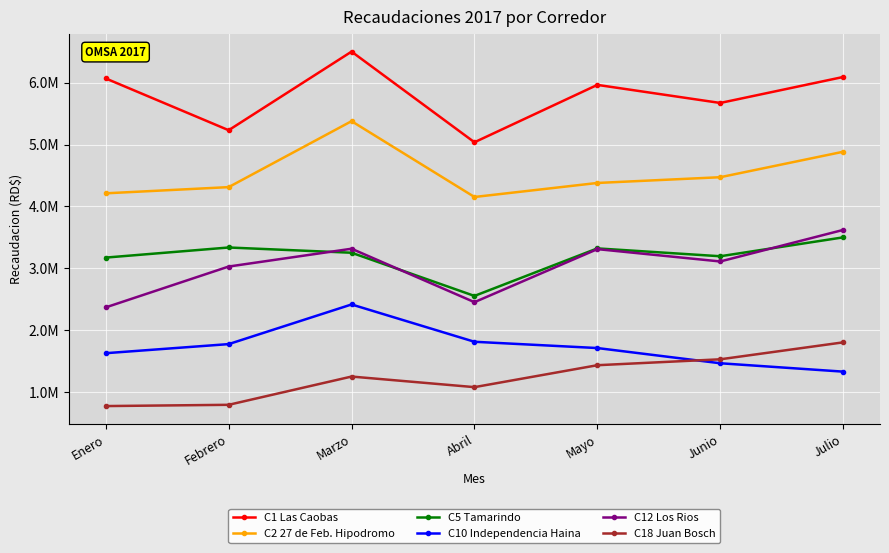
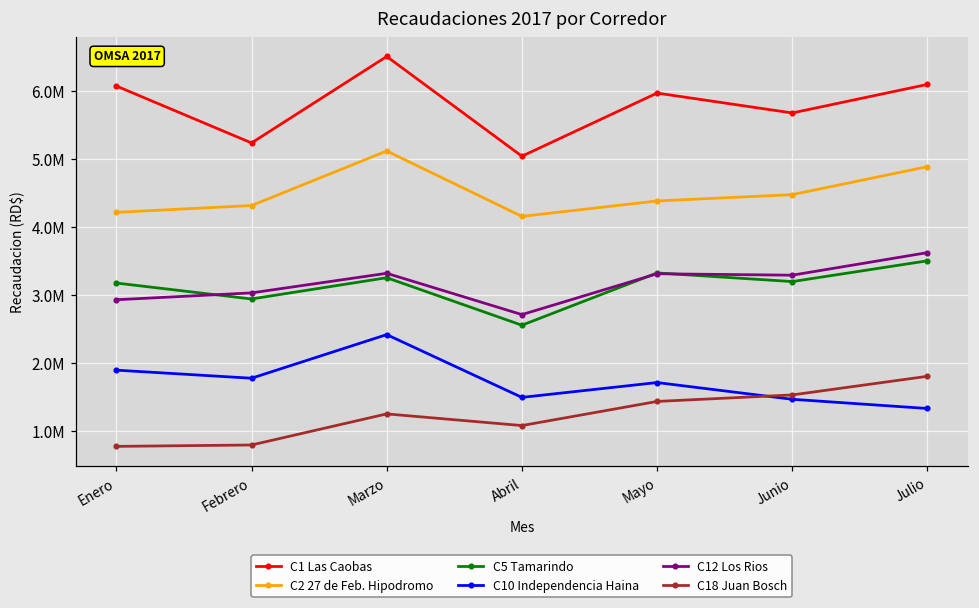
  {
    "C1 Las Caobas": {
      "Febrero": 5200000,
      "Marzo": 6500000,
      "Abril": 5000000,
      "Mayo": 6000000,
      "Junio": 5700000,
      "Julio": 6100000
    },
    "C2 27 de Feb. Hipodromo": {
      "Enero": 4200000,
      "Febrero": 4300000,
-     "Marzo": 5400000,
+     "Marzo": 5100000,
      "Abril": 4200000,
      "Mayo": 4400000,
      "Junio": 4500000,
      "Julio": 4900000
    },
    "C5 Tamarindo": {
      "Enero": 3200000,
-     "Febrero": 3300000,
+     "Febrero": 2900000,
      "Marzo": 3300000,
      "Abril": 2600000,
      "Junio": 3200000,
      "Julio": 3500000
    },
    "C10 Independencia Haina": {
-     "Enero": 1600000,
+     "Enero": 1900000,
      "Febrero": 1800000,
      "Marzo": 2400000,
-     "Abril": 1800000,
+     "Abril": 1500000,
      "Mayo": 1700000,
      "Junio": 1500000,
      "Julio": 1300000
    },
    "C12 Los Rios": {
-     "Enero": 2400000,
+     "Enero": 2900000,
      "Febrero": 3000000,
      "Marzo": 3300000,
-     "Abril": 2500000,
-     "Junio": 3100000,
+     "Abril": 2700000,
+     "Junio": 3300000,
      "Julio": 3600000
    },
    "C18 Juan Bosch": {
      "Enero": 800000,
      "Febrero": 800000,
      "Marzo": 1300000,
      "Abril": 1100000,
      "Mayo": 1400000,
      "Junio": 1500000,
      "Julio": 1800000
    }
  }
